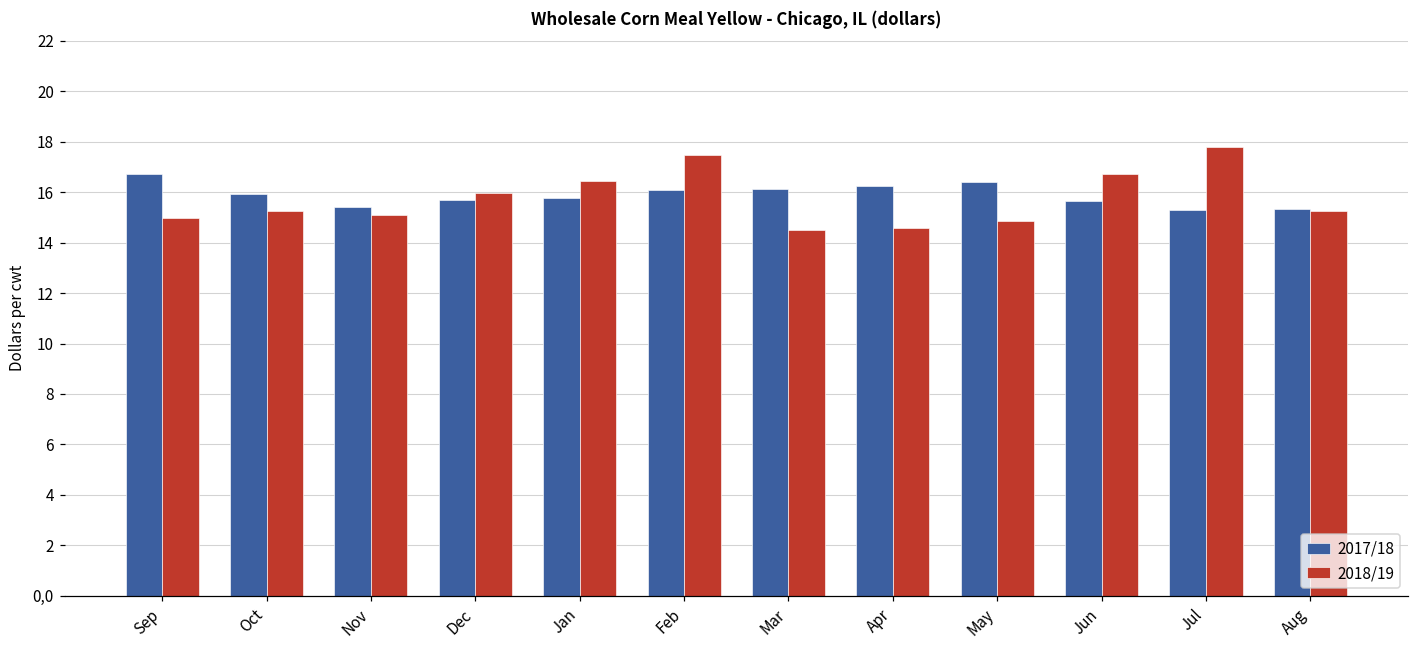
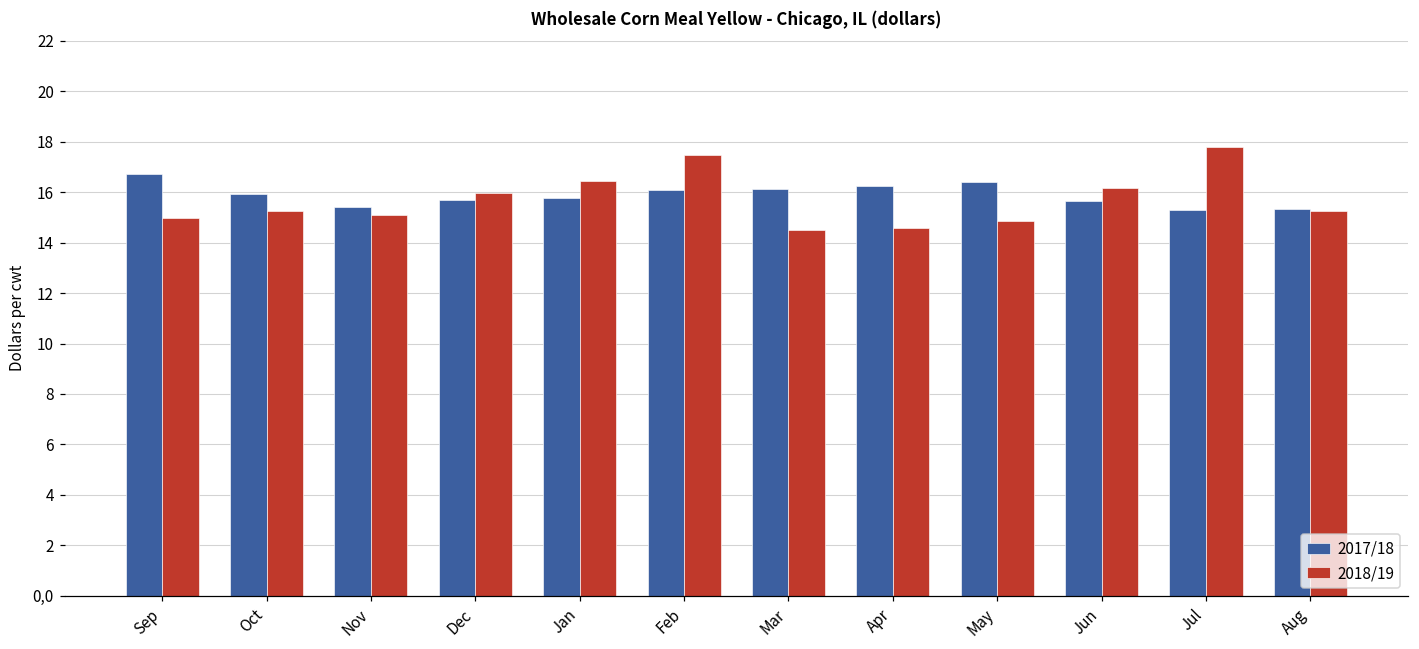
  {
    "2017/18": {
      "Sep": 16.7,
      "Oct": 15.9,
      "Nov": 15.4,
      "Dec": 15.7,
      "Jan": 15.7,
      "Feb": 16.1,
      "Mar": 16.1,
      "Apr": 16.2,
      "May": 16.4,
      "Jun": 15.6,
      "Jul": 15.3,
      "Aug": 15.3
    },
    "2018/19": {
      "Sep": 15.0,
      "Oct": 15.2,
      "Nov": 15.1,
      "Dec": 15.9,
      "Jan": 16.4,
      "Feb": 17.5,
      "Mar": 14.5,
      "Apr": 14.6,
      "May": 14.8,
-     "Jun": 16.7,
+     "Jun": 16.1,
      "Jul": 17.8,
      "Aug": 15.3
    }
  }
